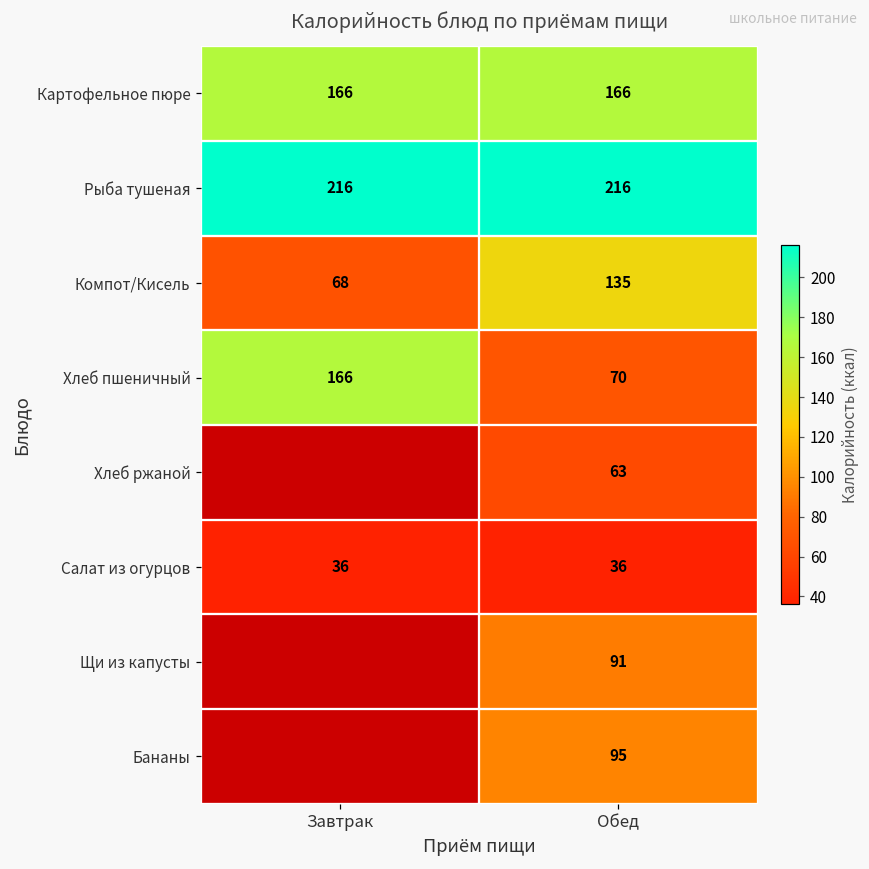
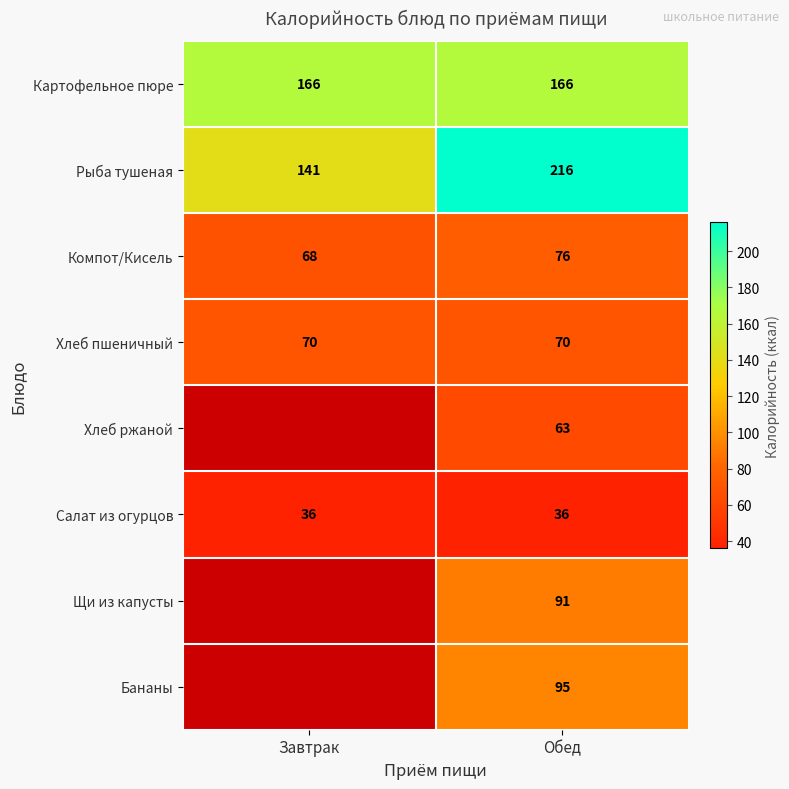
  {
    "Картофельное пюре": {
      "Завтрак": 166,
      "Обед": 166
    },
    "Рыба тушеная": {
-     "Завтрак": 216,
+     "Завтрак": 141,
      "Обед": 216
    },
    "Компот/Кисель": {
      "Завтрак": 68,
-     "Обед": 135
+     "Обед": 76
    },
    "Хлеб пшеничный": {
-     "Завтрак": 166,
+     "Завтрак": 70,
      "Обед": 70
    },
    "Хлеб ржаной": {
      "Обед": 63
    },
    "Салат из огурцов": {
      "Завтрак": 36,
      "Обед": 36
    },
    "Щи из капусты": {
      "Обед": 91
    },
    "Бананы": {
      "Обед": 95
    }
  }
